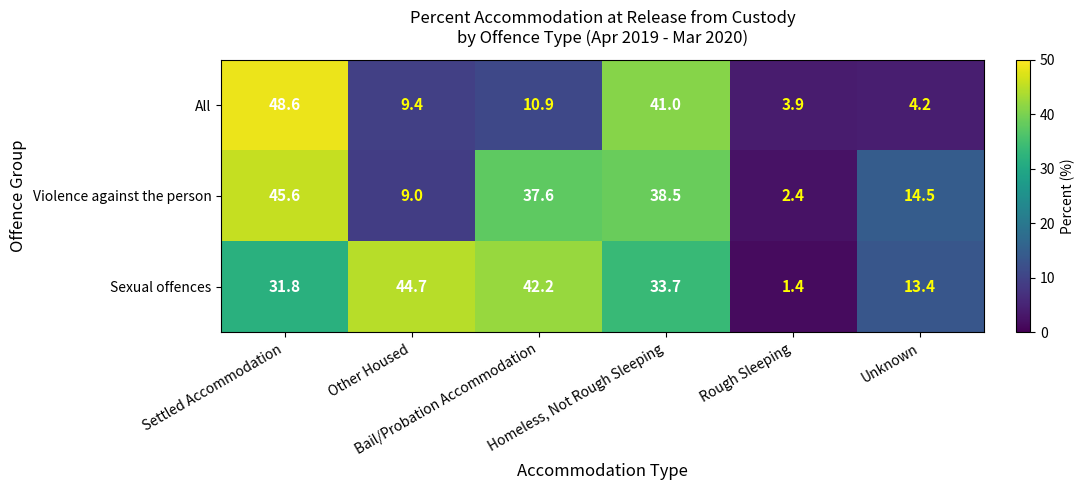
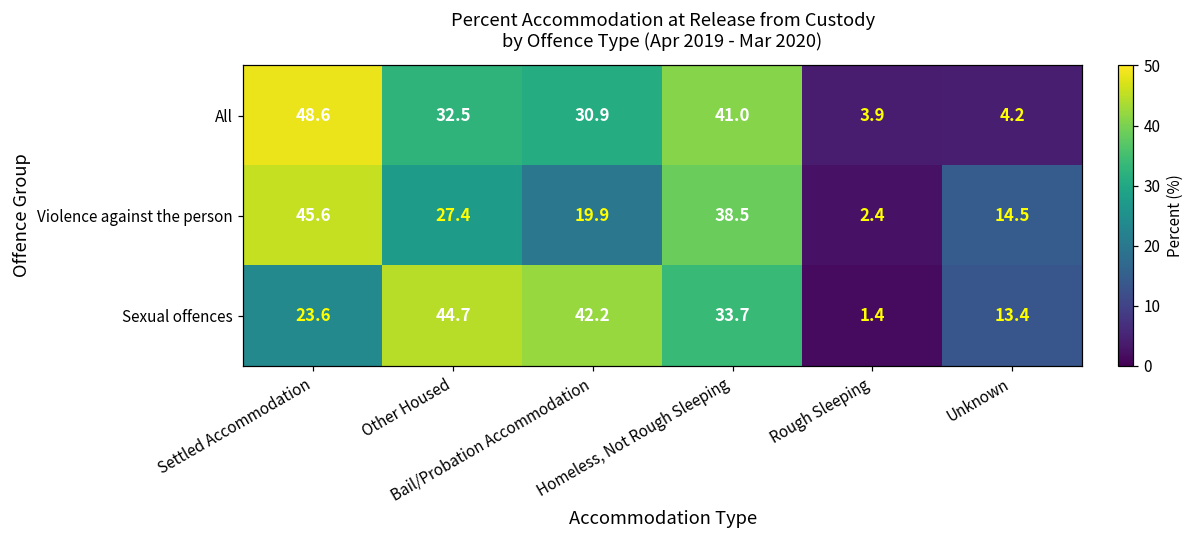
  {
    "All": {
      "Settled Accommodation": 48.6,
-     "Other Housed": 9.4,
-     "Bail/Probation Accommodation": 10.9,
+     "Other Housed": 32.5,
+     "Bail/Probation Accommodation": 30.9,
      "Homeless, Not Rough Sleeping": 41.0,
      "Rough Sleeping": 3.9,
      "Unknown": 4.2
    },
    "Violence against the person": {
      "Settled Accommodation": 45.6,
-     "Other Housed": 9.0,
-     "Bail/Probation Accommodation": 37.6,
+     "Other Housed": 27.4,
+     "Bail/Probation Accommodation": 19.9,
      "Homeless, Not Rough Sleeping": 38.5,
      "Rough Sleeping": 2.4,
      "Unknown": 14.5
    },
    "Sexual offences": {
-     "Settled Accommodation": 31.8,
+     "Settled Accommodation": 23.6,
      "Other Housed": 44.7,
      "Bail/Probation Accommodation": 42.2,
      "Homeless, Not Rough Sleeping": 33.7,
      "Rough Sleeping": 1.4,
      "Unknown": 13.4
    }
  }
